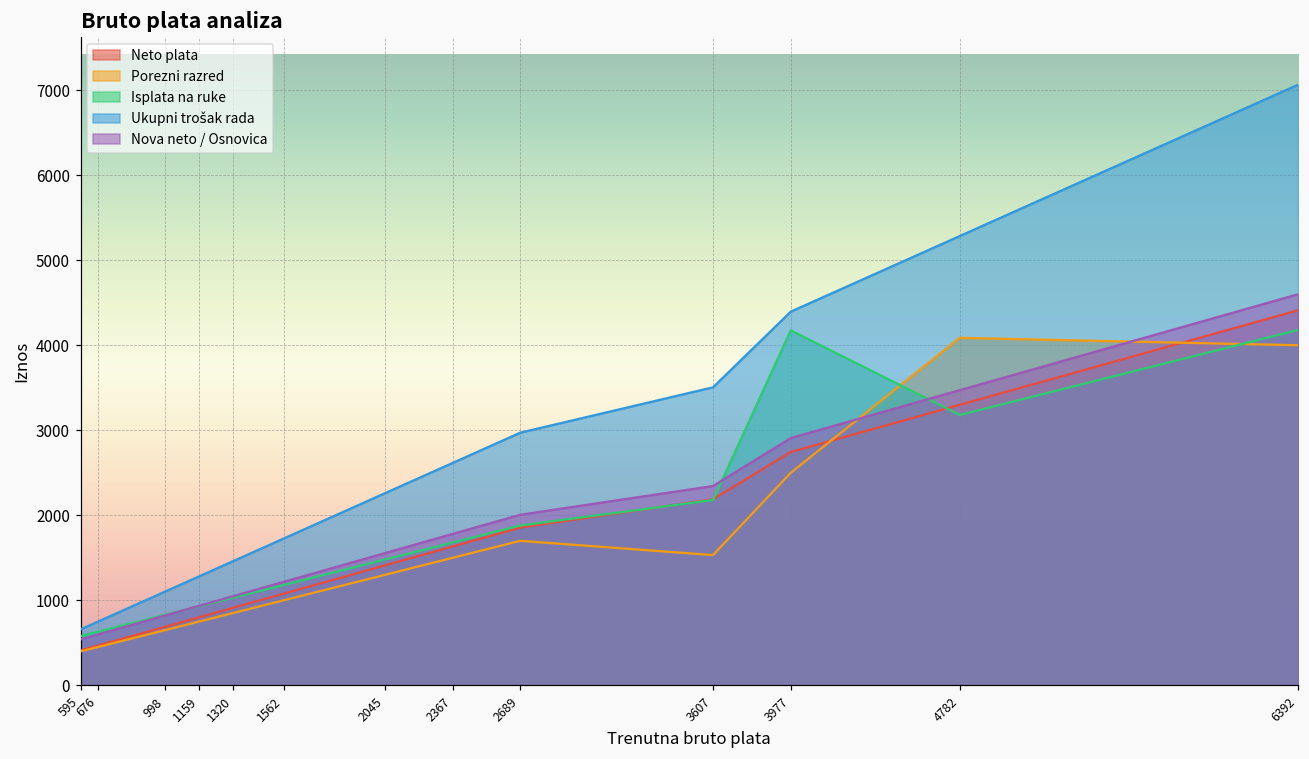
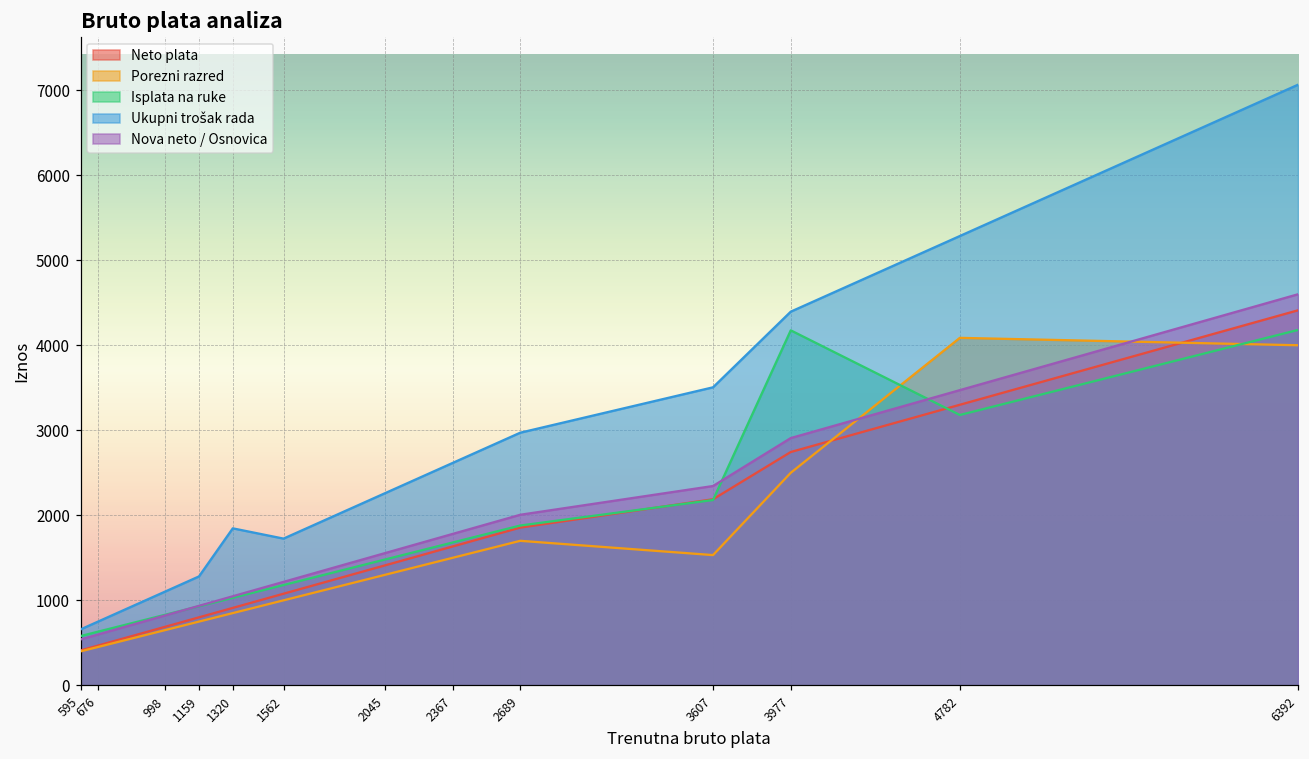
  {
    "Neto plata": {
      "998": 700,
      "1159": 800,
      "1320": 900,
      "1562": 1100,
      "2045": 1400,
      "2367": 1600,
      "3977": 2700,
      "4782": 3300,
      "6392": 4400
    },
    "Porezni razred": {
      "998": 700,
      "1159": 800,
      "1320": 900,
      "1562": 1000,
      "2045": 1300,
      "2367": 1500,
      "2689": 1700,
      "3607": 1500,
      "3977": 2500,
      "4782": 4100,
      "6392": 4000
    },
    "Isplata na ruke": {
      "595": 600,
      "1562": 1200,
      "2045": 1500,
      "2367": 1700,
      "3977": 4200,
      "4782": 3200,
      "6392": 4200
    },
    "Ukupni trošak rada": {
      "595": 700,
      "676": 700,
      "998": 1100,
      "1159": 1300,
-     "1320": 1500,
+     "1320": 1800,
      "1562": 1700,
      "2045": 2300,
      "2367": 2600,
      "2689": 3000,
      "3607": 3500,
      "3977": 4400,
      "4782": 5300,
      "6392": 7100
    },
    "Nova neto / Osnovica": {
      "595": 500,
      "1562": 1200,
      "2045": 1600,
      "2367": 1800,
      "2689": 2000,
      "3607": 2300,
      "3977": 2900,
      "4782": 3500,
      "6392": 4600
    }
  }
